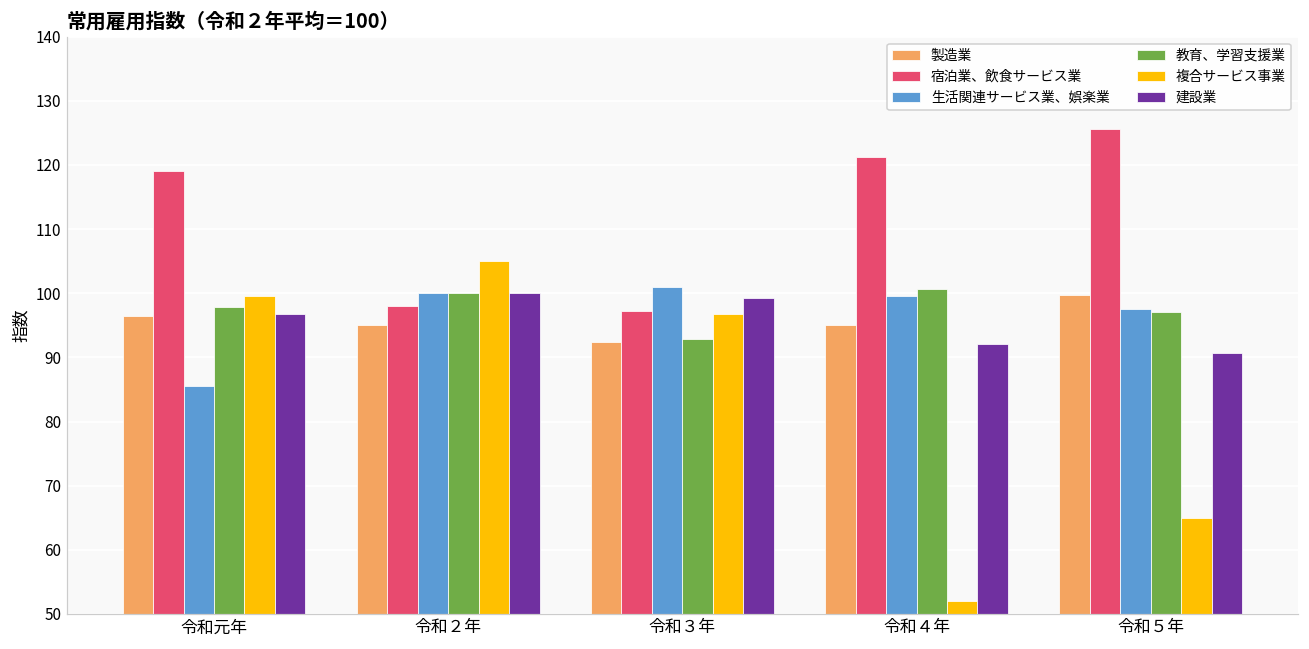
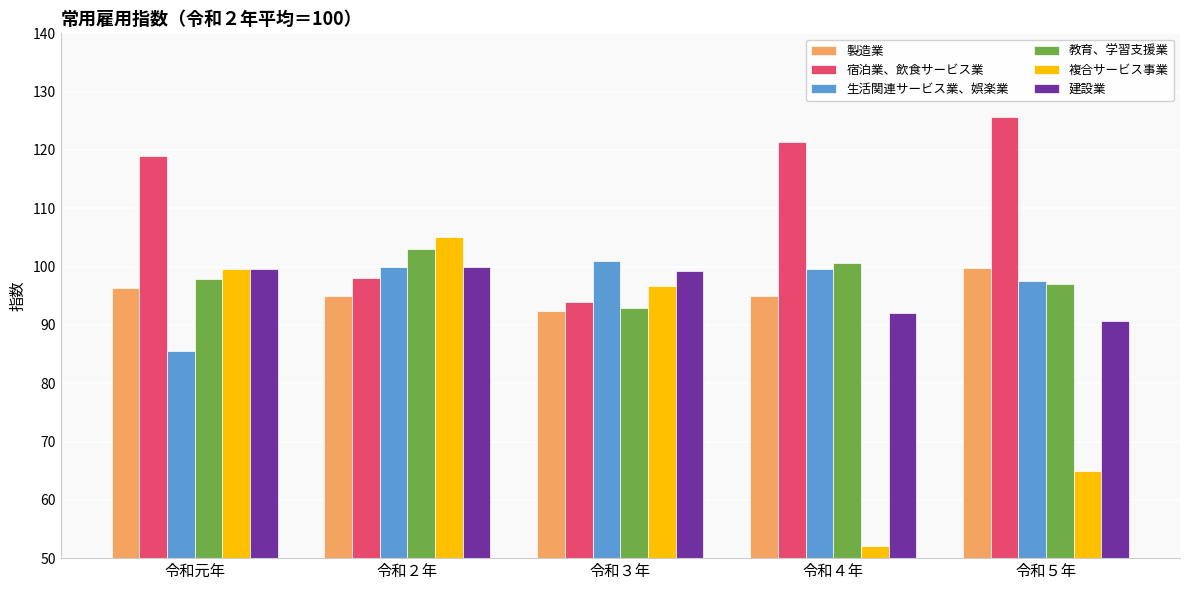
  {
    "製造業": {
      "令和元年": 96,
      "令和２年": 95,
      "令和３年": 92,
      "令和４年": 95,
      "令和５年": 100
    },
    "宿泊業、飲食サービス業": {
      "令和元年": 119,
      "令和２年": 98,
-     "令和３年": 97,
+     "令和３年": 94,
      "令和４年": 121,
      "令和５年": 126
    },
    "生活関連サービス業、娯楽業": {
      "令和元年": 86,
      "令和２年": 100,
      "令和３年": 101,
      "令和４年": 100,
      "令和５年": 98
    },
    "教育、学習支援業": {
      "令和元年": 98,
-     "令和２年": 100,
+     "令和２年": 103,
      "令和３年": 93,
      "令和４年": 101,
      "令和５年": 97
    },
    "複合サービス事業": {
      "令和元年": 100,
      "令和２年": 105,
      "令和３年": 97,
      "令和４年": 52,
      "令和５年": 65
    },
    "建設業": {
-     "令和元年": 97,
+     "令和元年": 100,
      "令和２年": 100,
      "令和３年": 99,
      "令和４年": 92,
      "令和５年": 91
    }
  }
